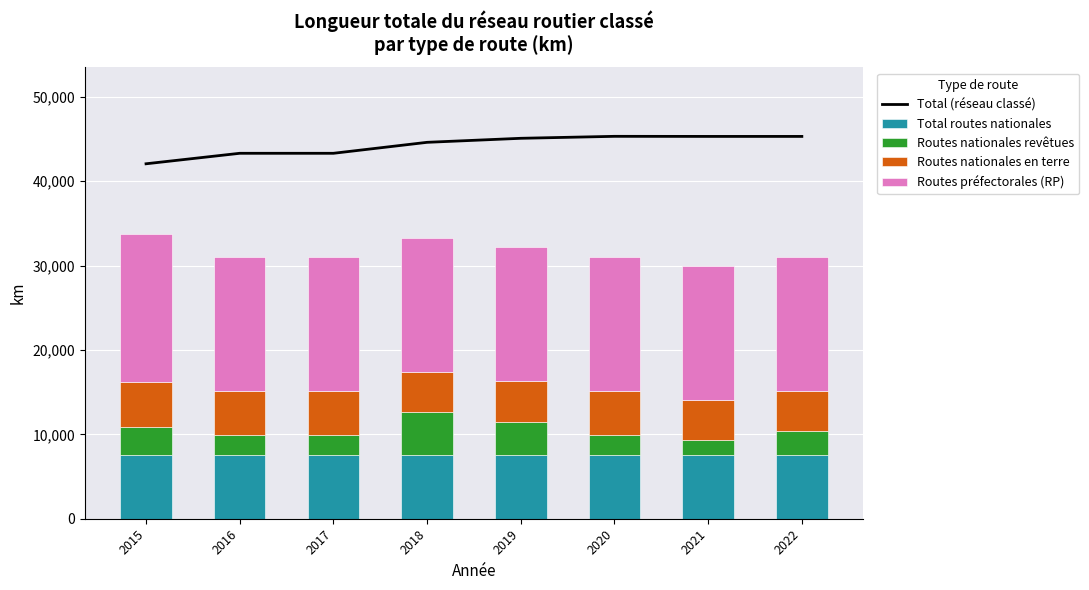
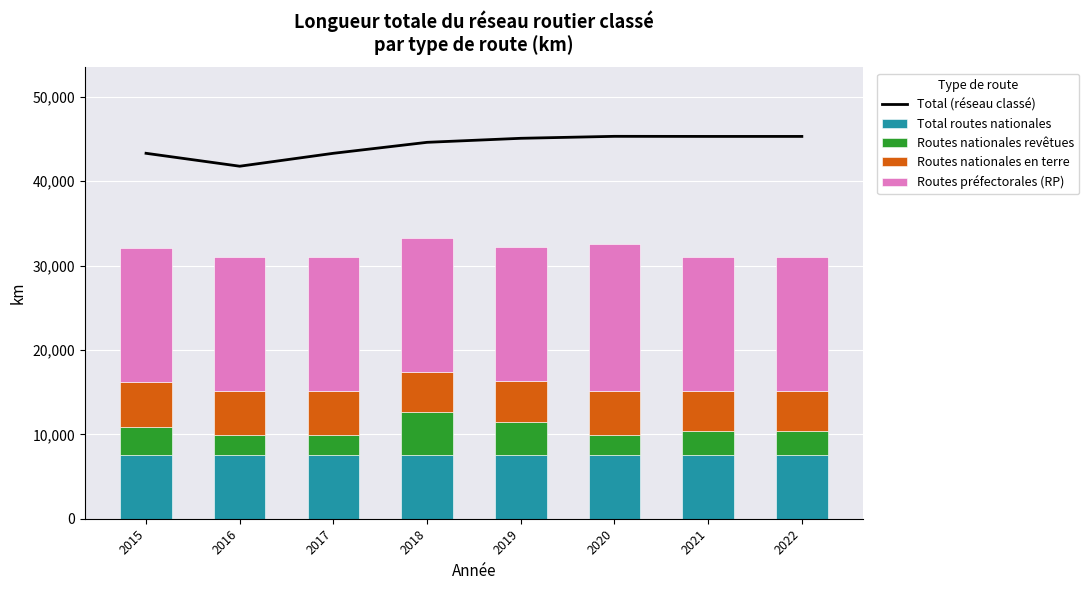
  {
    "Total (réseau classé)": {
-     "2015": "42,000",
-     "2016": "43,000",
+     "2015": "43,000",
+     "2016": "42,000",
      "2017": "43,000",
      "2018": "45,000",
      "2019": "45,000",
      "2020": "45,000",
      "2021": "45,000",
      "2022": "45,000"
    },
    "Total routes nationales": {
      "2015": "8,000",
      "2016": "8,000",
      "2017": "8,000",
      "2018": "8,000",
      "2019": "8,000",
      "2020": "8,000",
      "2021": "8,000",
      "2022": "8,000"
    },
    "Routes nationales revêtues": {
      "2015": "3,000",
      "2016": "2,000",
      "2017": "2,000",
      "2018": "5,000",
      "2019": "4,000",
      "2020": "2,000",
-     "2021": "2,000",
+     "2021": "3,000",
      "2022": "3,000"
    },
    "Routes nationales en terre": {
      "2015": "5,000",
      "2016": "5,000",
      "2017": "5,000",
      "2018": "5,000",
      "2019": "5,000",
      "2020": "5,000",
      "2021": "5,000",
      "2022": "5,000"
    },
    "Routes préfectorales (RP)": {
-     "2015": "18,000",
+     "2015": "16,000",
      "2016": "16,000",
      "2017": "16,000",
      "2018": "16,000",
      "2019": "16,000",
-     "2020": "16,000",
+     "2020": "17,000",
      "2021": "16,000",
      "2022": "16,000"
    }
  }
